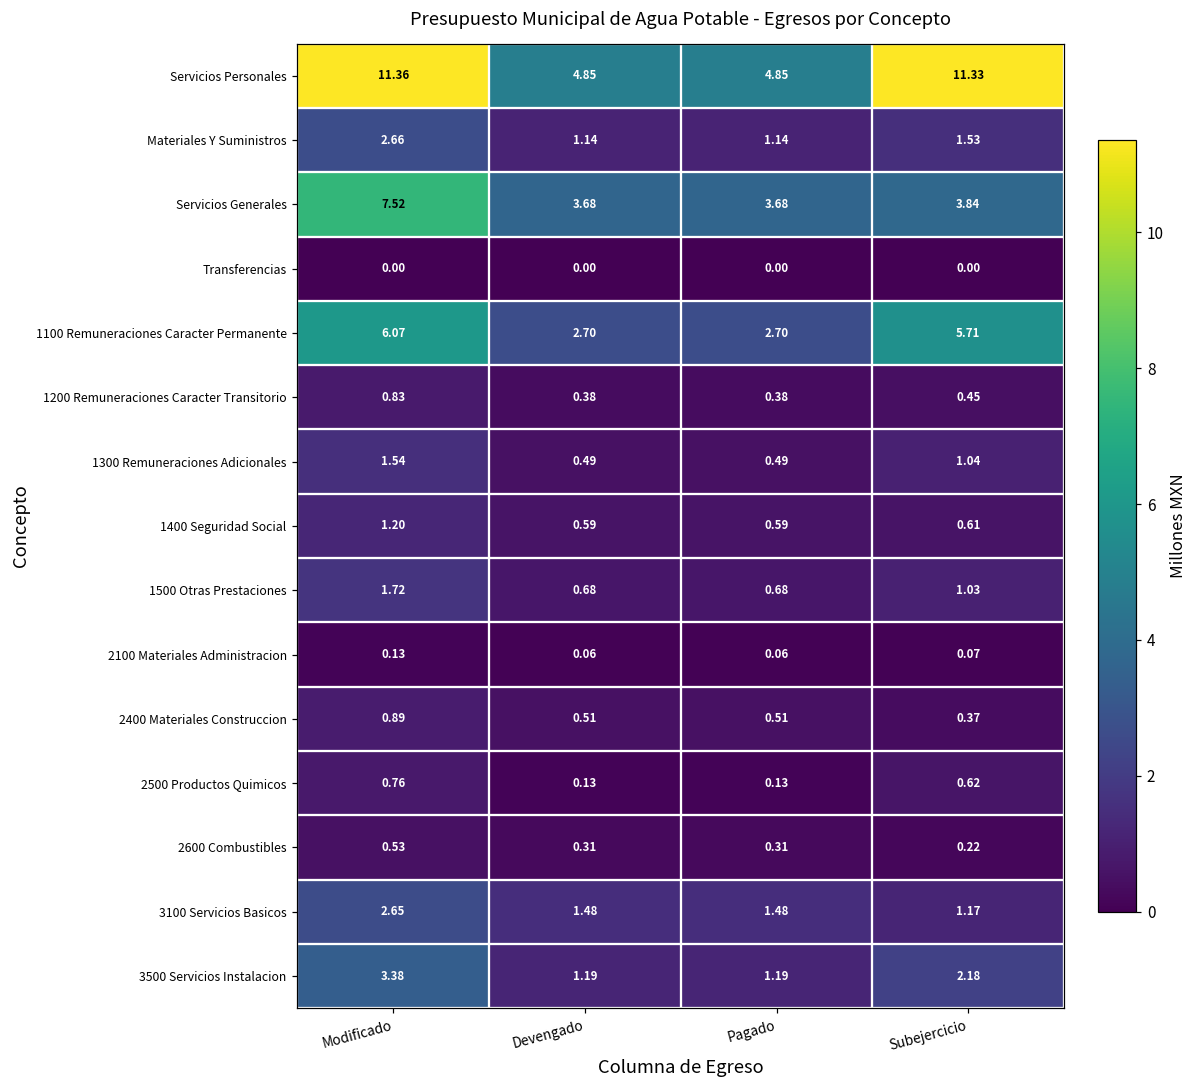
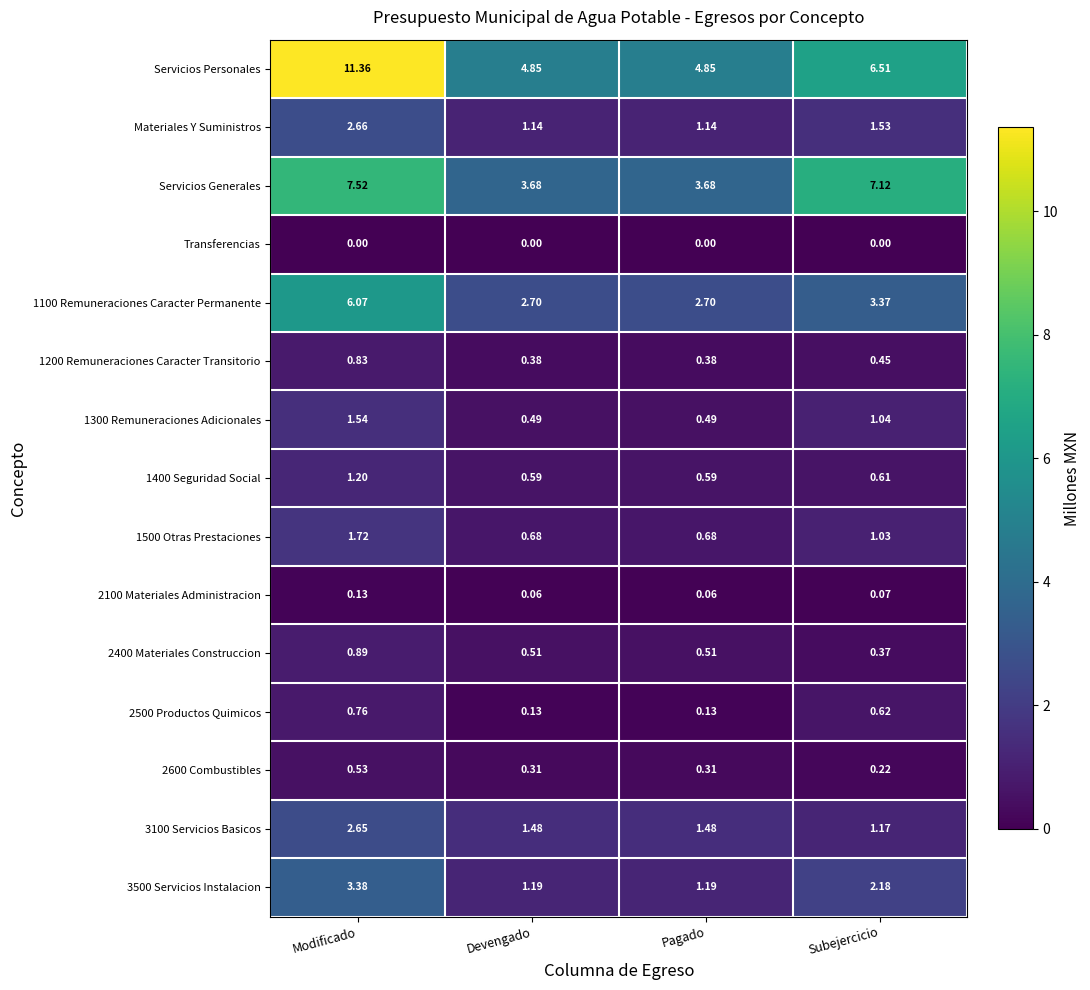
  {
    "Servicios Personales": {
      "Modificado": 11.36,
      "Devengado": 4.85,
      "Pagado": 4.85,
-     "Subejercicio": 11.33
+     "Subejercicio": 6.51
    },
    "Materiales Y Suministros": {
      "Modificado": 2.66,
      "Devengado": 1.14,
      "Pagado": 1.14,
      "Subejercicio": 1.53
    },
    "Servicios Generales": {
      "Modificado": 7.52,
      "Devengado": 3.68,
      "Pagado": 3.68,
-     "Subejercicio": 3.84
+     "Subejercicio": 7.12
    },
    "Transferencias": {
      "Modificado": 0.00,
      "Devengado": 0.00,
      "Pagado": 0.00,
      "Subejercicio": 0.00
    },
    "1100 Remuneraciones Caracter Permanente": {
      "Modificado": 6.07,
      "Devengado": 2.70,
      "Pagado": 2.70,
-     "Subejercicio": 5.71
+     "Subejercicio": 3.37
    },
    "1200 Remuneraciones Caracter Transitorio": {
      "Modificado": 0.83,
      "Devengado": 0.38,
      "Pagado": 0.38,
      "Subejercicio": 0.45
    },
    "1300 Remuneraciones Adicionales": {
      "Modificado": 1.54,
      "Devengado": 0.49,
      "Pagado": 0.49,
      "Subejercicio": 1.04
    },
    "1400 Seguridad Social": {
      "Modificado": 1.20,
      "Devengado": 0.59,
      "Pagado": 0.59,
      "Subejercicio": 0.61
    },
    "1500 Otras Prestaciones": {
      "Modificado": 1.72,
      "Devengado": 0.68,
      "Pagado": 0.68,
      "Subejercicio": 1.03
    },
    "2100 Materiales Administracion": {
      "Modificado": 0.13,
      "Devengado": 0.06,
      "Pagado": 0.06,
      "Subejercicio": 0.07
    },
    "2400 Materiales Construccion": {
      "Modificado": 0.89,
      "Devengado": 0.51,
      "Pagado": 0.51,
      "Subejercicio": 0.37
    },
    "2500 Productos Quimicos": {
      "Modificado": 0.76,
      "Devengado": 0.13,
      "Pagado": 0.13,
      "Subejercicio": 0.62
    },
    "2600 Combustibles": {
      "Modificado": 0.53,
      "Devengado": 0.31,
      "Pagado": 0.31,
      "Subejercicio": 0.22
    },
    "3100 Servicios Basicos": {
      "Modificado": 2.65,
      "Devengado": 1.48,
      "Pagado": 1.48,
      "Subejercicio": 1.17
    },
    "3500 Servicios Instalacion": {
      "Modificado": 3.38,
      "Devengado": 1.19,
      "Pagado": 1.19,
      "Subejercicio": 2.18
    }
  }
